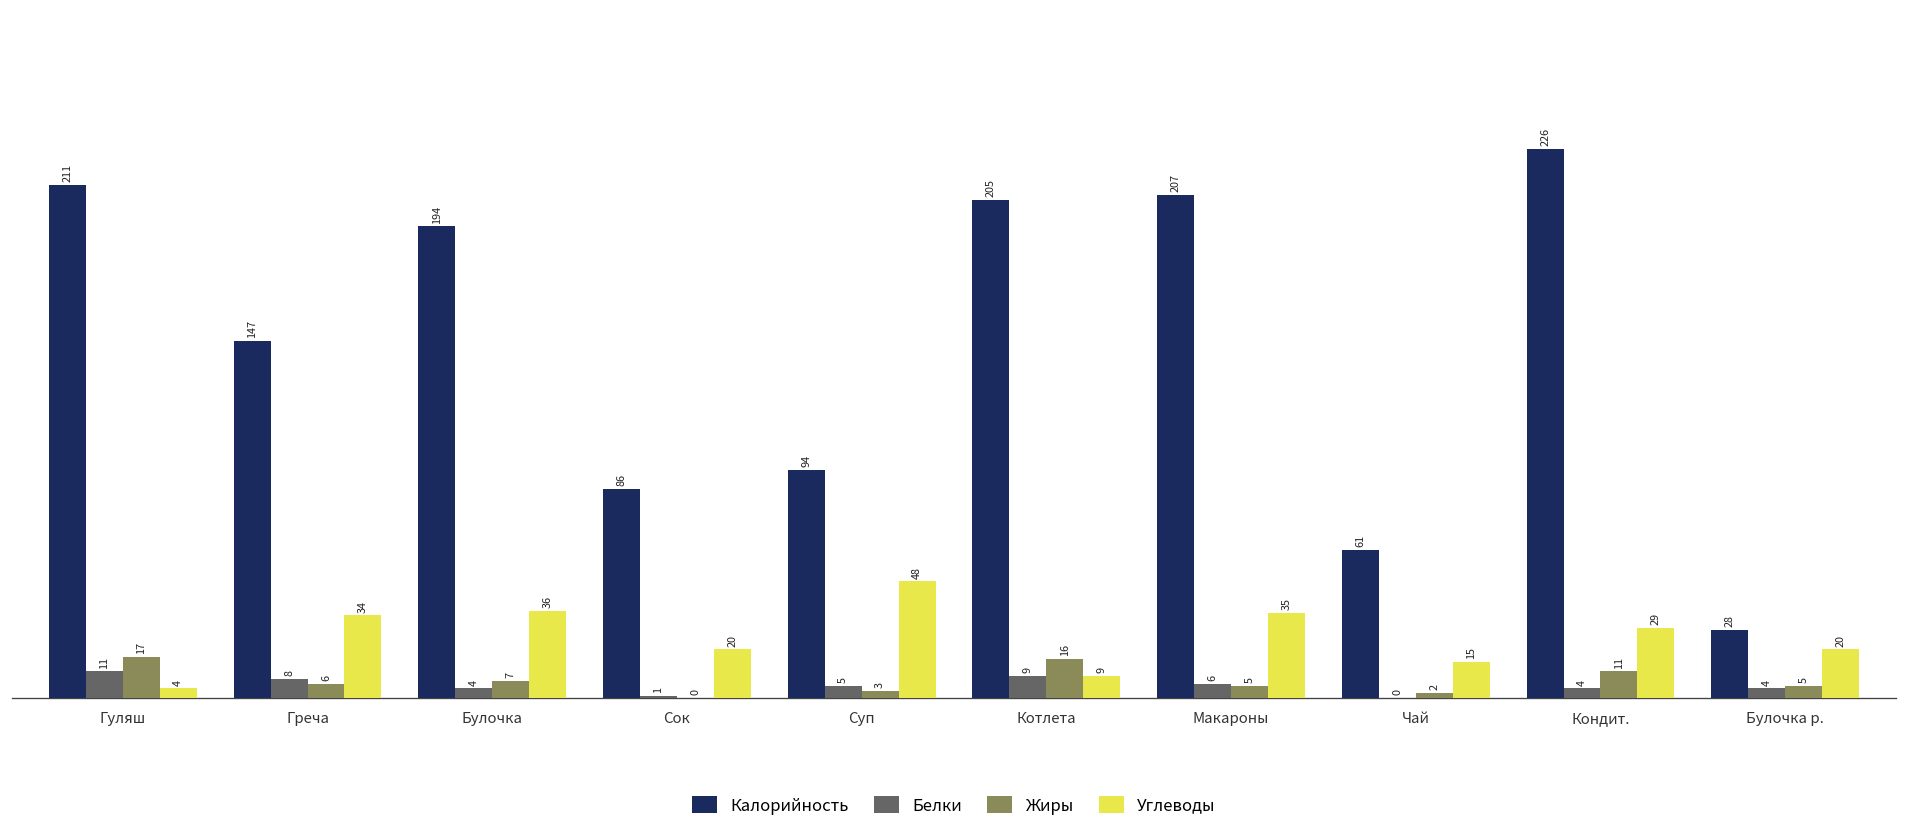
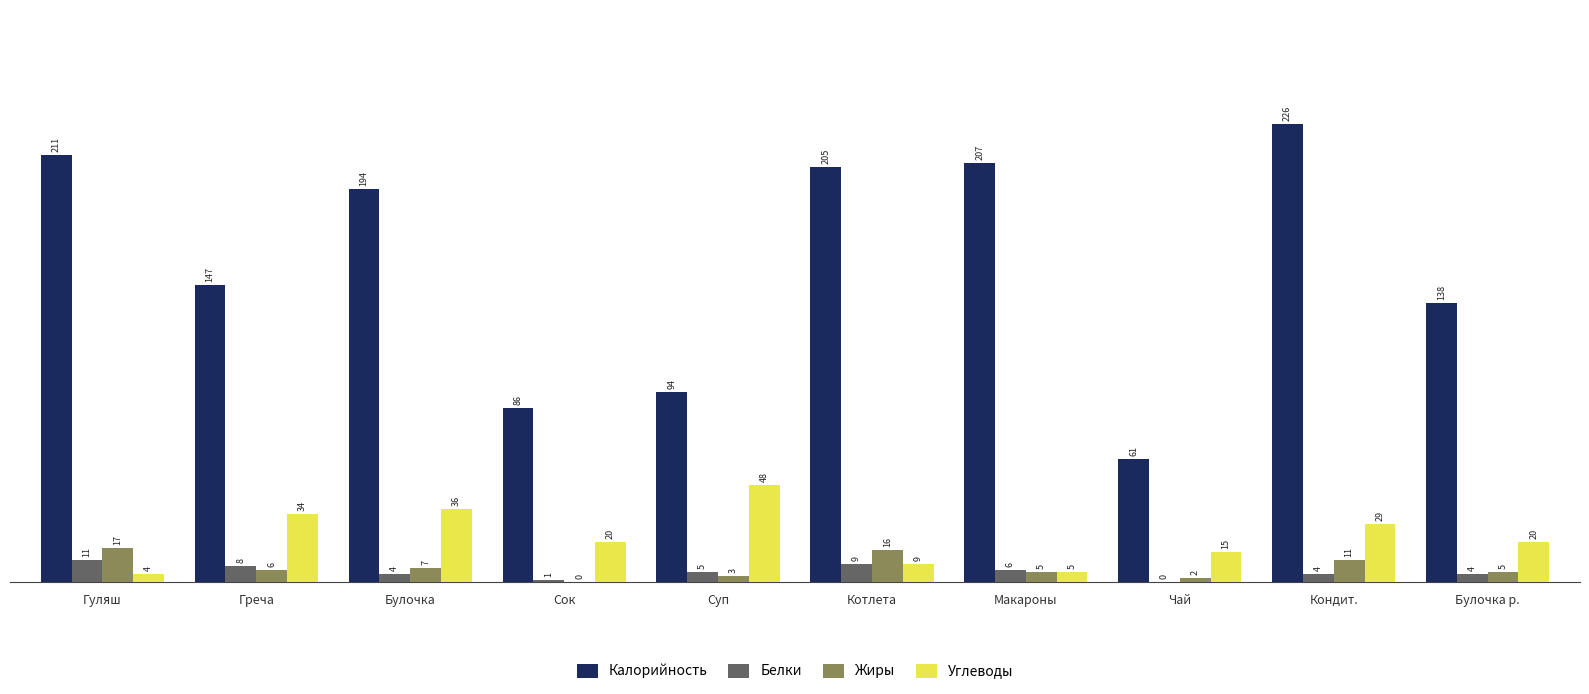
  {
    "Калорийность": {
      "Гуляш": 211,
      "Греча": 147,
      "Булочка": 194,
      "Сок": 86,
      "Суп": 94,
      "Котлета": 205,
      "Макароны": 207,
      "Чай": 61,
      "Кондит.": 226,
-     "Булочка р.": 28
+     "Булочка р.": 138
    },
    "Углеводы": {
      "Гуляш": 4,
      "Греча": 34,
      "Булочка": 36,
      "Сок": 20,
      "Суп": 48,
      "Котлета": 9,
-     "Макароны": 35,
+     "Макароны": 5,
      "Чай": 15,
      "Кондит.": 29,
      "Булочка р.": 20
    }
  }
